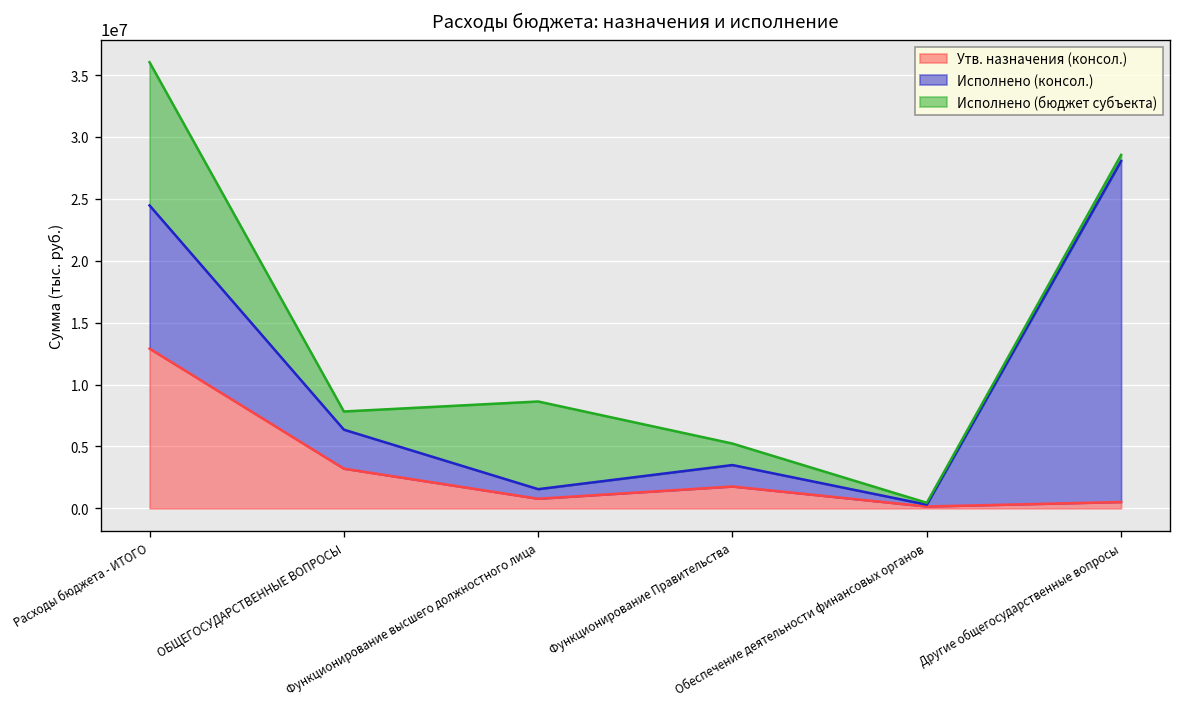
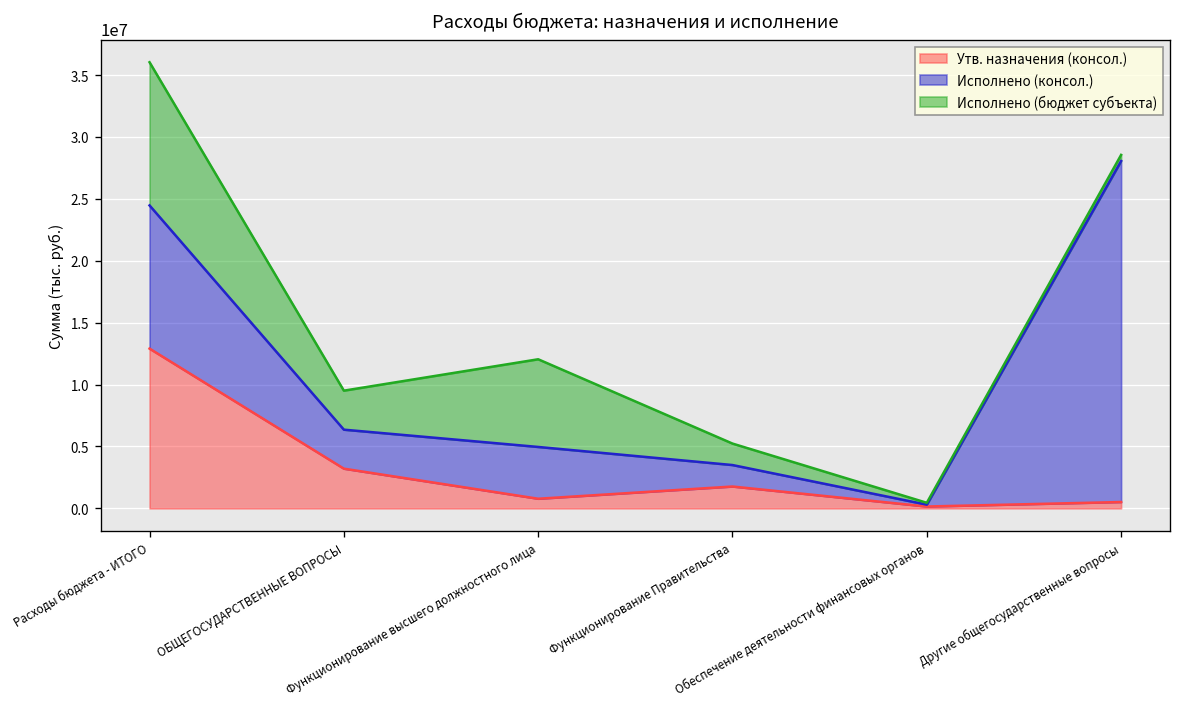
  {
    "Утв. назначения (консол.)": {
      "Расходы бюджета - ИТОГО": 12900000,
      "ОБЩЕГОСУДАРСТВЕННЫЕ ВОПРОСЫ": 3200000,
      "Функционирование высшего должностного лица": 800000,
      "Функционирование Правительства": 1800000,
      "Другие общегосударственные вопросы": 500000
    },
    "Исполнено (консол.)": {
      "Расходы бюджета - ИТОГО": 11600000,
      "ОБЩЕГОСУДАРСТВЕННЫЕ ВОПРОСЫ": 3200000,
-     "Функционирование высшего должностного лица": 800000,
+     "Функционирование высшего должностного лица": 4200000,
      "Функционирование Правительства": 1700000,
      "Другие общегосударственные вопросы": 27500000
    },
    "Исполнено (бюджет субъекта)": {
      "Расходы бюджета - ИТОГО": 11600000,
-     "ОБЩЕГОСУДАРСТВЕННЫЕ ВОПРОСЫ": 1500000,
+     "ОБЩЕГОСУДАРСТВЕННЫЕ ВОПРОСЫ": 3200000,
      "Функционирование высшего должностного лица": 7100000,
      "Функционирование Правительства": 1700000,
      "Другие общегосударственные вопросы": 500000
    }
  }
